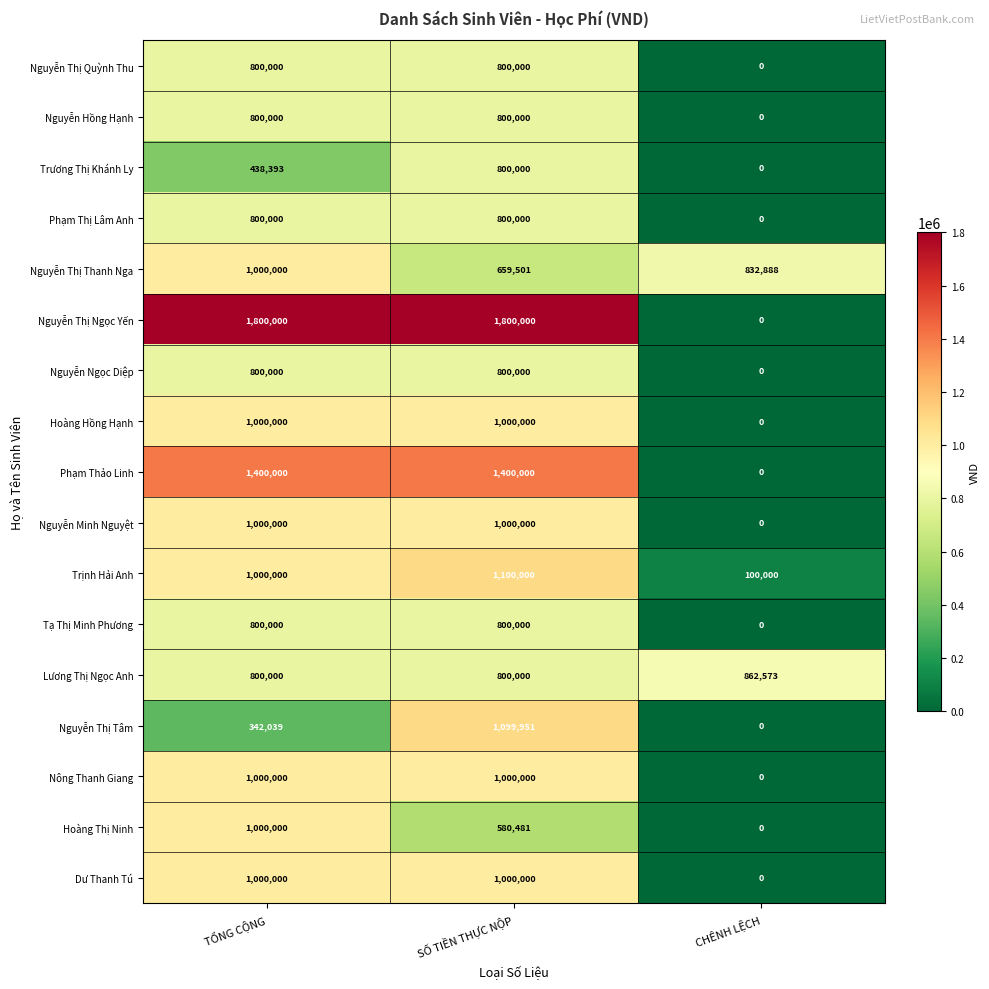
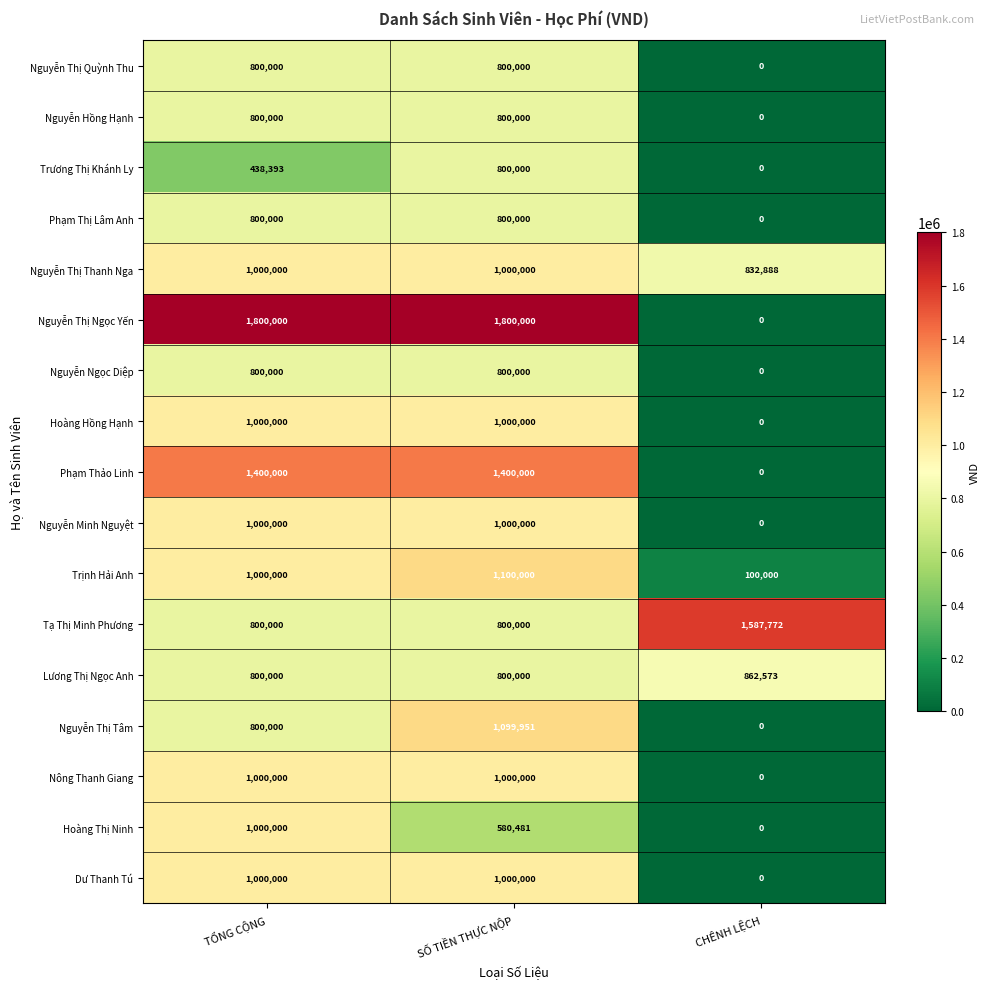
  {
    "Nguyễn Thị Quỳnh Thu": {
      "TỔNG CỘNG": "800,000",
      "SỐ TIỀN THỰC NỘP": "800,000",
      "CHÊNH LỆCH": "0"
    },
    "Nguyễn Hồng Hạnh": {
      "TỔNG CỘNG": "800,000",
      "SỐ TIỀN THỰC NỘP": "800,000",
      "CHÊNH LỆCH": "0"
    },
    "Trương Thị Khánh Ly": {
      "TỔNG CỘNG": "438,393",
      "SỐ TIỀN THỰC NỘP": "800,000",
      "CHÊNH LỆCH": "0"
    },
    "Phạm Thị Lâm Anh": {
      "TỔNG CỘNG": "800,000",
      "SỐ TIỀN THỰC NỘP": "800,000",
      "CHÊNH LỆCH": "0"
    },
    "Nguyễn Thị Thanh Nga": {
      "TỔNG CỘNG": "1,000,000",
-     "SỐ TIỀN THỰC NỘP": "659,501",
+     "SỐ TIỀN THỰC NỘP": "1,000,000",
      "CHÊNH LỆCH": "832,888"
    },
    "Nguyễn Thị Ngọc Yến": {
      "TỔNG CỘNG": "1,800,000",
      "SỐ TIỀN THỰC NỘP": "1,800,000",
      "CHÊNH LỆCH": "0"
    },
    "Nguyễn Ngọc Diệp": {
      "TỔNG CỘNG": "800,000",
      "SỐ TIỀN THỰC NỘP": "800,000",
      "CHÊNH LỆCH": "0"
    },
    "Hoàng Hồng Hạnh": {
      "TỔNG CỘNG": "1,000,000",
      "SỐ TIỀN THỰC NỘP": "1,000,000",
      "CHÊNH LỆCH": "0"
    },
    "Phạm Thảo Linh": {
      "TỔNG CỘNG": "1,400,000",
      "SỐ TIỀN THỰC NỘP": "1,400,000",
      "CHÊNH LỆCH": "0"
    },
    "Nguyễn Minh Nguyệt": {
      "TỔNG CỘNG": "1,000,000",
      "SỐ TIỀN THỰC NỘP": "1,000,000",
      "CHÊNH LỆCH": "0"
    },
    "Trịnh Hải Anh": {
      "TỔNG CỘNG": "1,000,000",
      "SỐ TIỀN THỰC NỘP": "1,100,000",
      "CHÊNH LỆCH": "100,000"
    },
    "Tạ Thị Minh Phương": {
      "TỔNG CỘNG": "800,000",
      "SỐ TIỀN THỰC NỘP": "800,000",
-     "CHÊNH LỆCH": "0"
+     "CHÊNH LỆCH": "1,587,772"
    },
    "Lương Thị Ngọc Anh": {
      "TỔNG CỘNG": "800,000",
      "SỐ TIỀN THỰC NỘP": "800,000",
      "CHÊNH LỆCH": "862,573"
    },
    "Nguyễn Thị Tâm": {
-     "TỔNG CỘNG": "342,039",
+     "TỔNG CỘNG": "800,000",
      "SỐ TIỀN THỰC NỘP": "1,099,951",
      "CHÊNH LỆCH": "0"
    },
    "Nông Thanh Giang": {
      "TỔNG CỘNG": "1,000,000",
      "SỐ TIỀN THỰC NỘP": "1,000,000",
      "CHÊNH LỆCH": "0"
    },
    "Hoàng Thị Ninh": {
      "TỔNG CỘNG": "1,000,000",
      "SỐ TIỀN THỰC NỘP": "580,481",
      "CHÊNH LỆCH": "0"
    },
    "Dư Thanh Tú": {
      "TỔNG CỘNG": "1,000,000",
      "SỐ TIỀN THỰC NỘP": "1,000,000",
      "CHÊNH LỆCH": "0"
    }
  }
